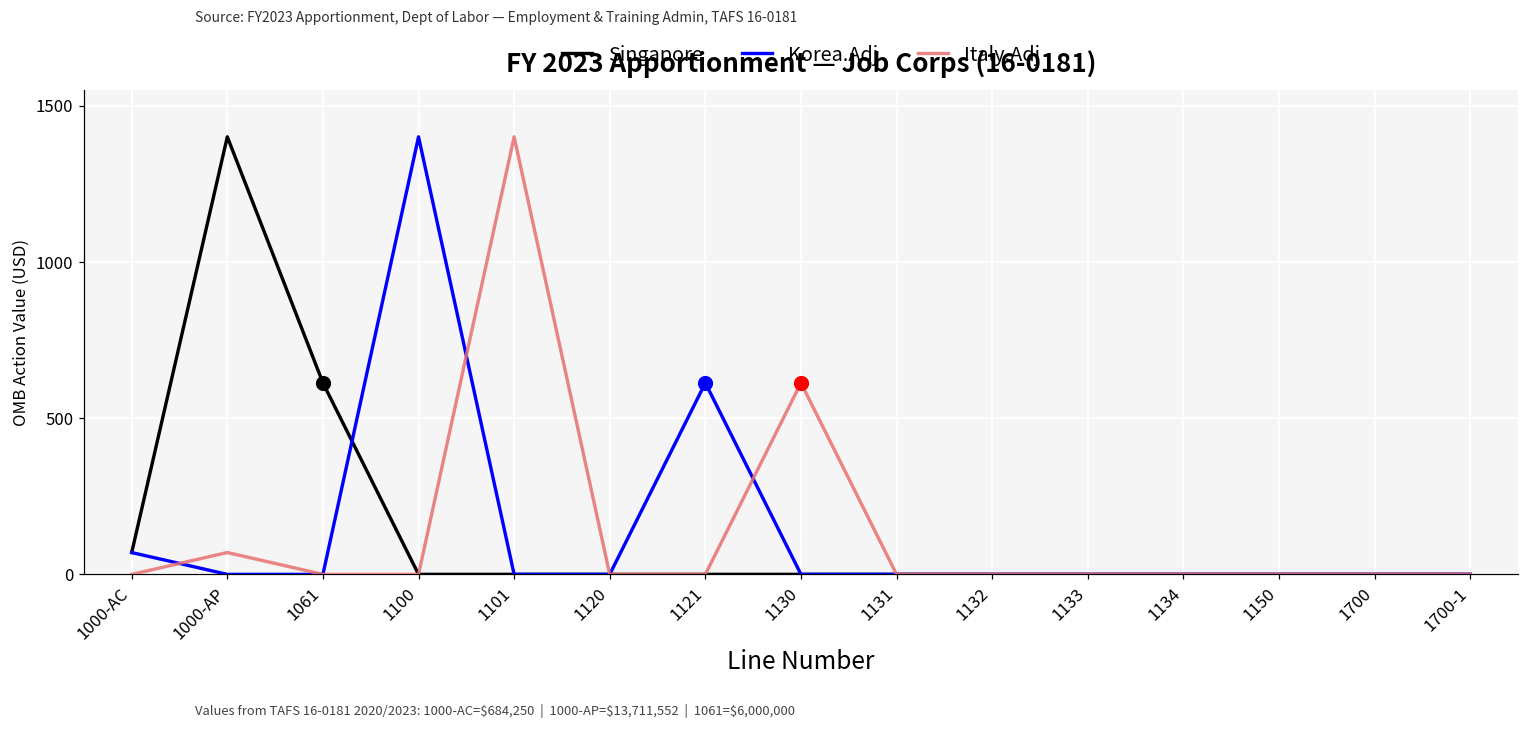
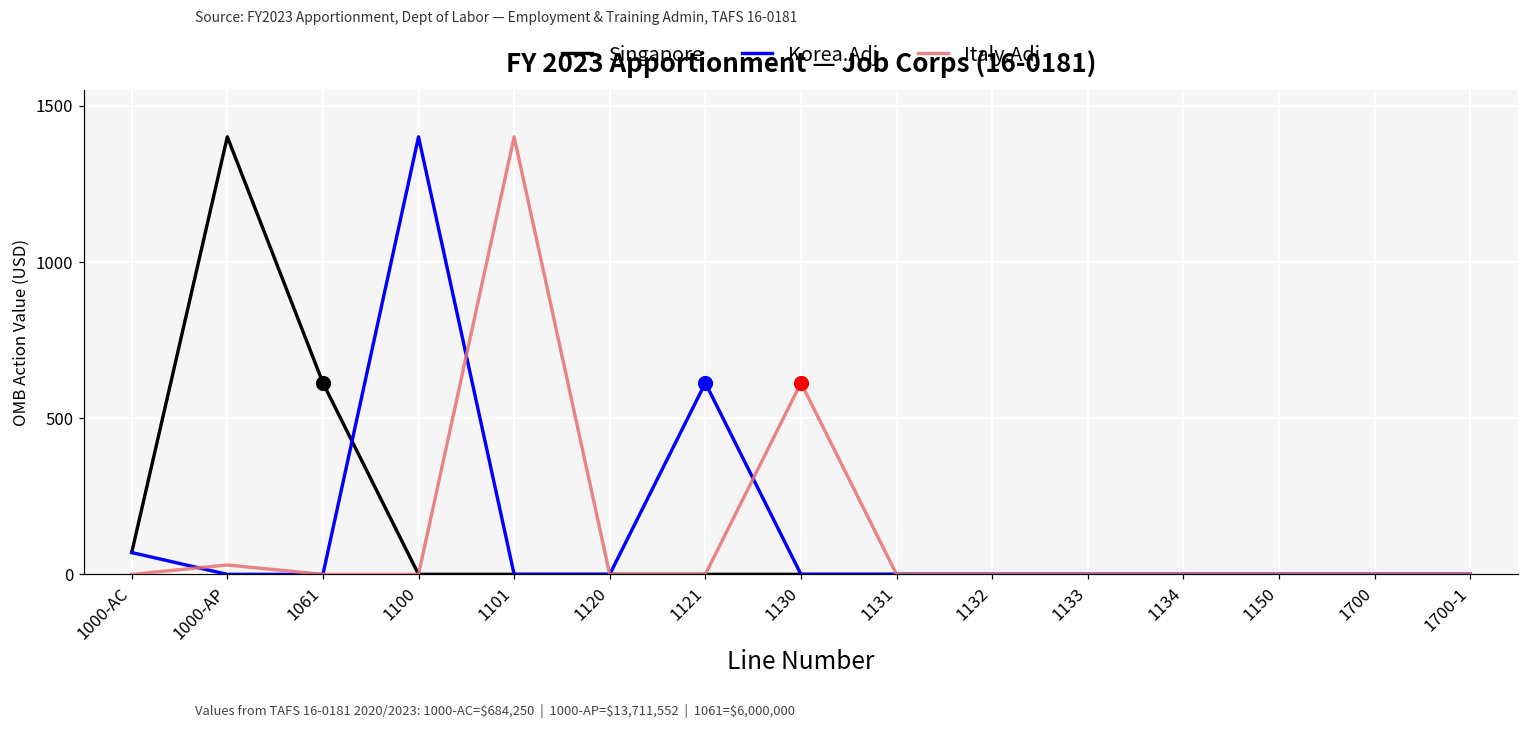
  {
    "Italy.Adj": {
      "1000-AC": 0,
-     "1000-AP": 70,
+     "1000-AP": 30,
      "1101": 1400
    }
  }
